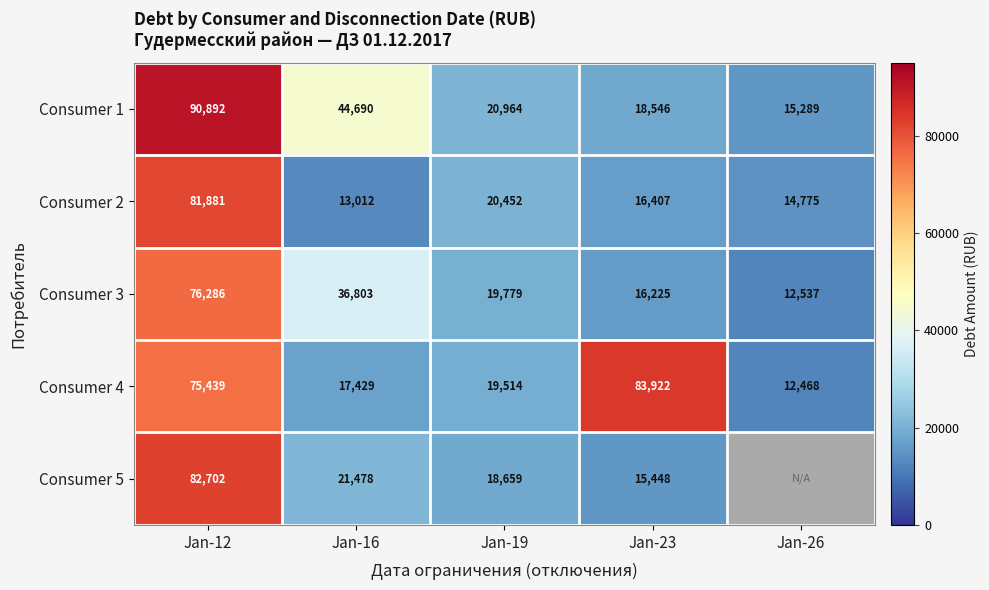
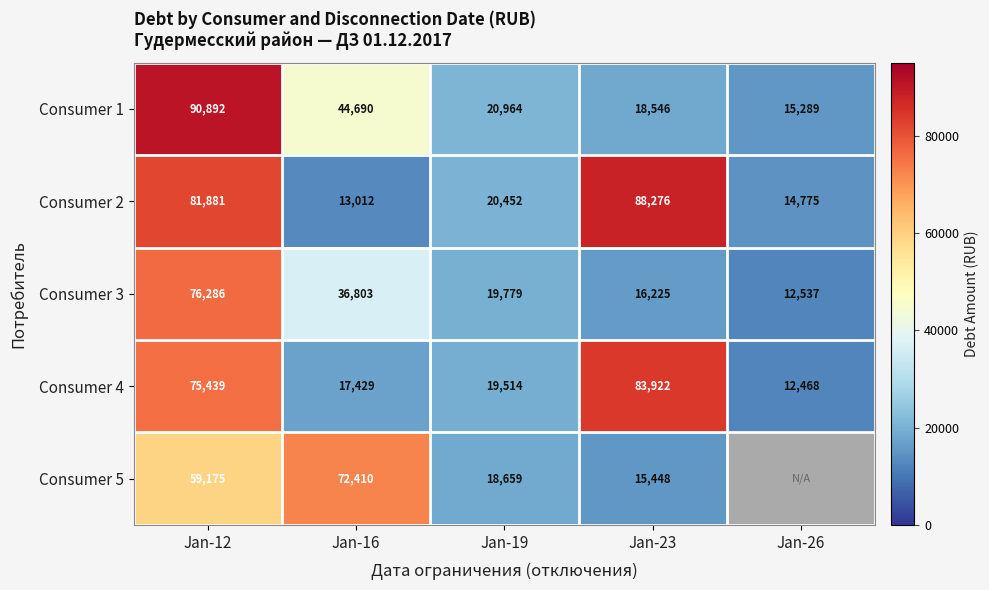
  {
    "Consumer 1": {
      "Jan-12": "90,892",
      "Jan-16": "44,690",
      "Jan-19": "20,964",
      "Jan-23": "18,546",
      "Jan-26": "15,289"
    },
    "Consumer 2": {
      "Jan-12": "81,881",
      "Jan-16": "13,012",
      "Jan-19": "20,452",
-     "Jan-23": "16,407",
+     "Jan-23": "88,276",
      "Jan-26": "14,775"
    },
    "Consumer 3": {
      "Jan-12": "76,286",
      "Jan-16": "36,803",
      "Jan-19": "19,779",
      "Jan-23": "16,225",
      "Jan-26": "12,537"
    },
    "Consumer 4": {
      "Jan-12": "75,439",
      "Jan-16": "17,429",
      "Jan-19": "19,514",
      "Jan-23": "83,922",
      "Jan-26": "12,468"
    },
    "Consumer 5": {
-     "Jan-12": "82,702",
-     "Jan-16": "21,478",
+     "Jan-12": "59,175",
+     "Jan-16": "72,410",
      "Jan-19": "18,659",
      "Jan-23": "15,448"
    }
  }
